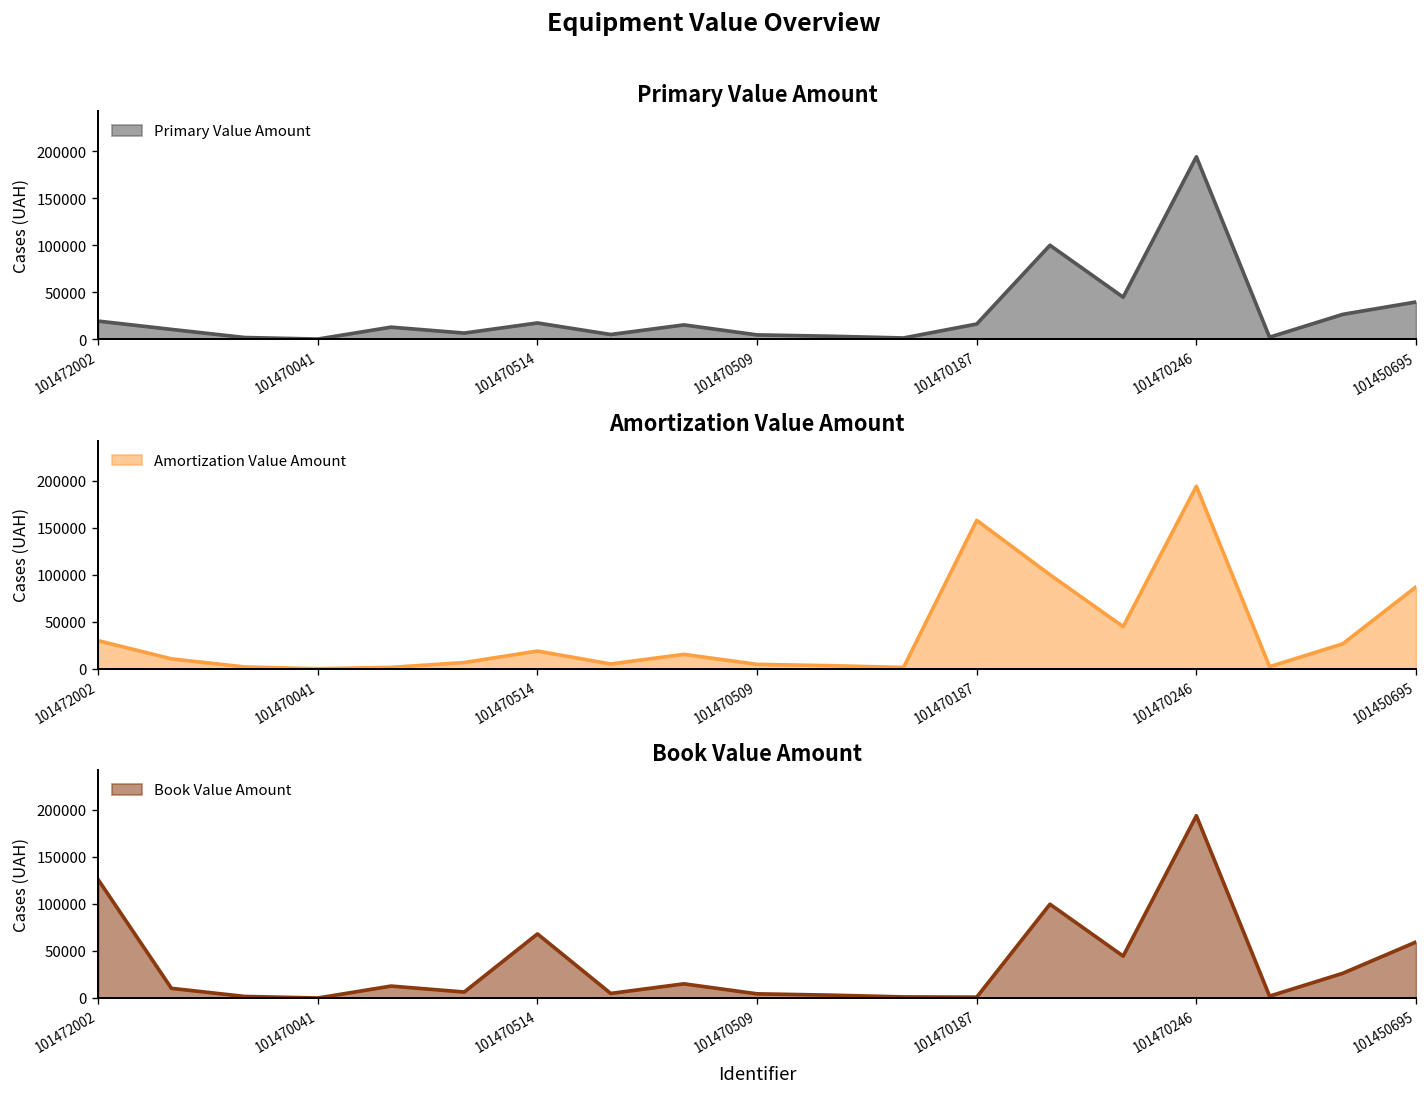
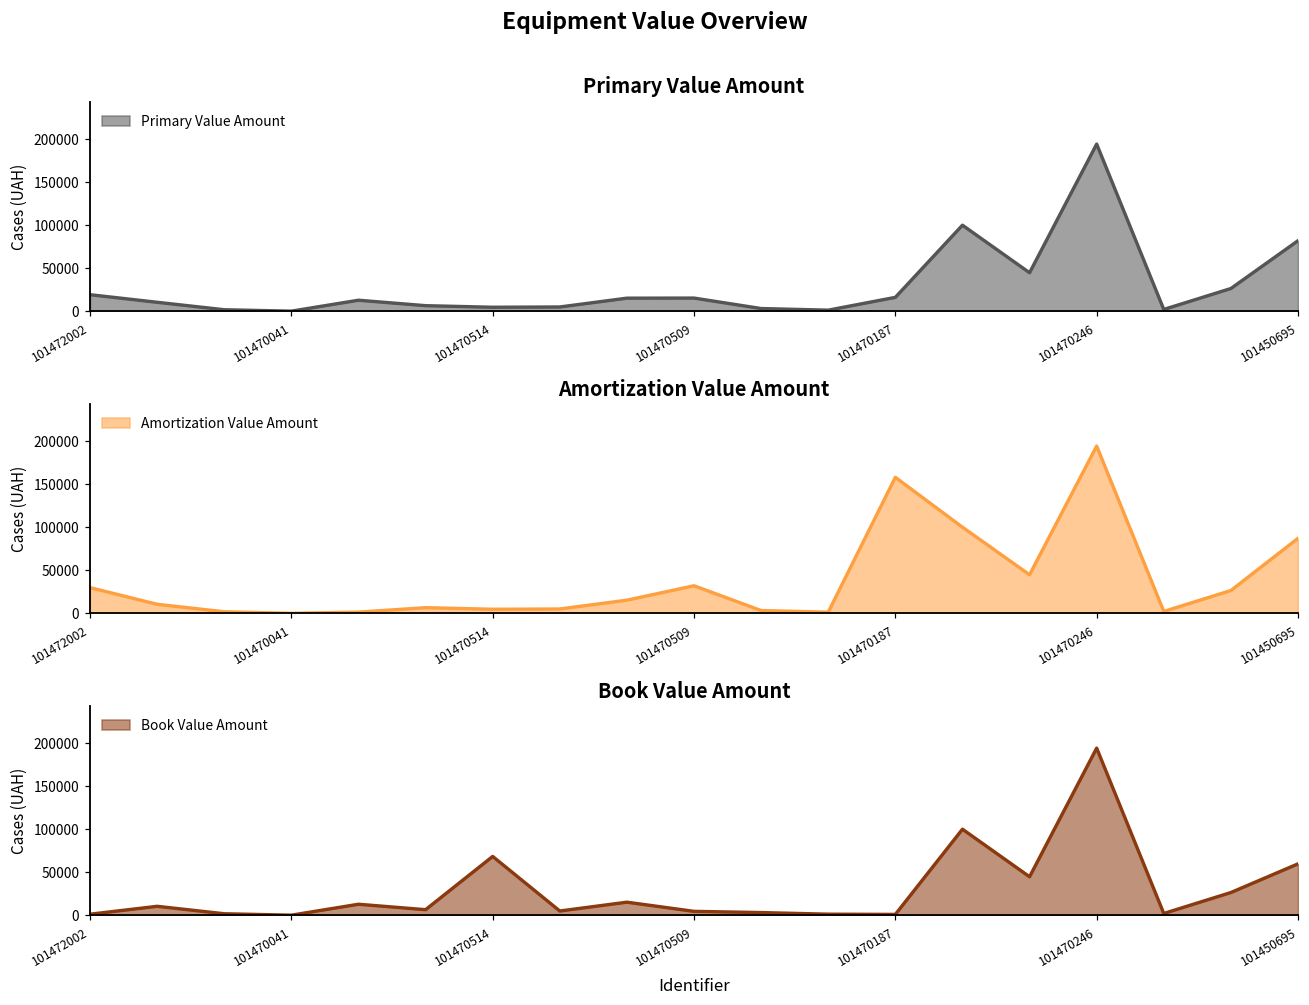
  {
    "Primary Value Amount": {
      "101472002": 20000,
      "101470041": 0,
-     "101470514": 20000,
-     "101470509": 0,
+     "101470514": 0,
+     "101470509": 20000,
      "101470187": 20000,
      "101470246": 190000,
-     "101450695": 40000
+     "101450695": 80000
    },
    "Amortization Value Amount": {
      "101472002": 30000,
      "101470041": 0,
-     "101470514": 20000,
-     "101470509": 0,
+     "101470514": 0,
+     "101470509": 30000,
      "101470187": 160000,
      "101470246": 190000,
      "101450695": 90000
    },
    "Book Value Amount": {
-     "101472002": 130000,
+     "101472002": 0,
      "101470041": 0,
      "101470514": 70000,
      "101470509": 0,
      "101470187": 0,
      "101470246": 190000,
      "101450695": 60000
    }
  }
